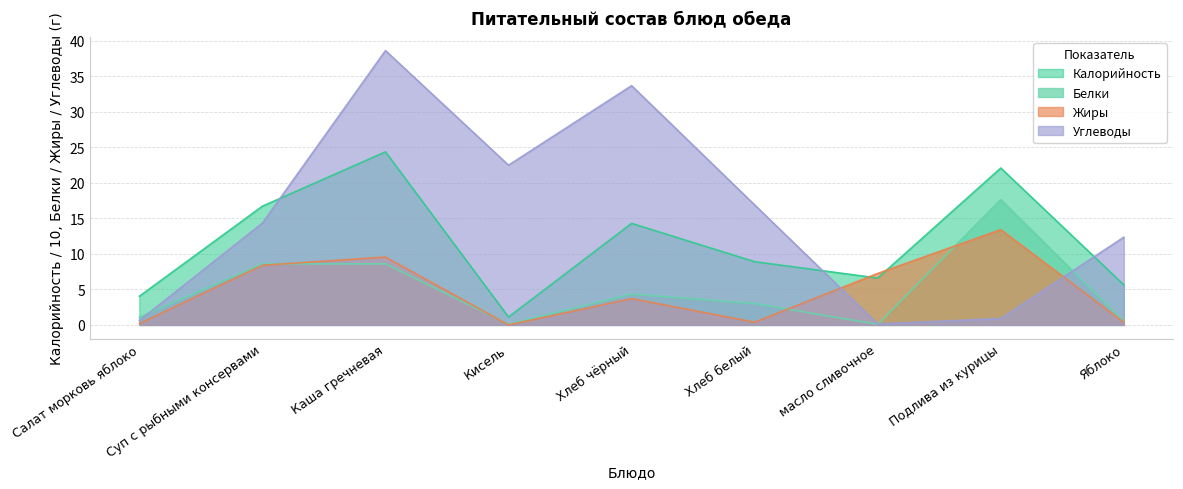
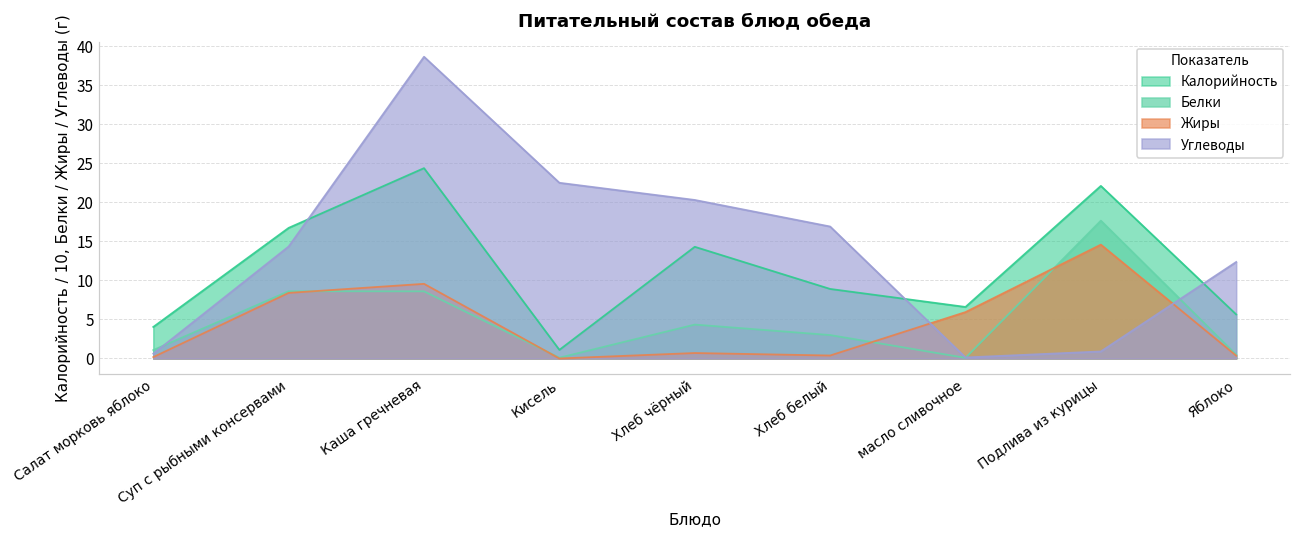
  {
    "Жиры": {
      "Салат морковь яблоко": 0,
      "Каша гречневая": 10,
-     "Хлеб чёрный": 4,
+     "Хлеб чёрный": 1,
      "Хлеб белый": 0,
-     "масло сливочное": 7,
-     "Подлива из курицы": 13
+     "масло сливочное": 6,
+     "Подлива из курицы": 15
    },
    "Углеводы": {
      "Салат морковь яблоко": 1,
      "Суп с рыбными консервами": 14,
      "Каша гречневая": 39,
      "Кисель": 23,
-     "Хлеб чёрный": 34,
+     "Хлеб чёрный": 20,
      "Хлеб белый": 17,
      "Подлива из курицы": 1,
      "Яблоко": 12
    }
  }
